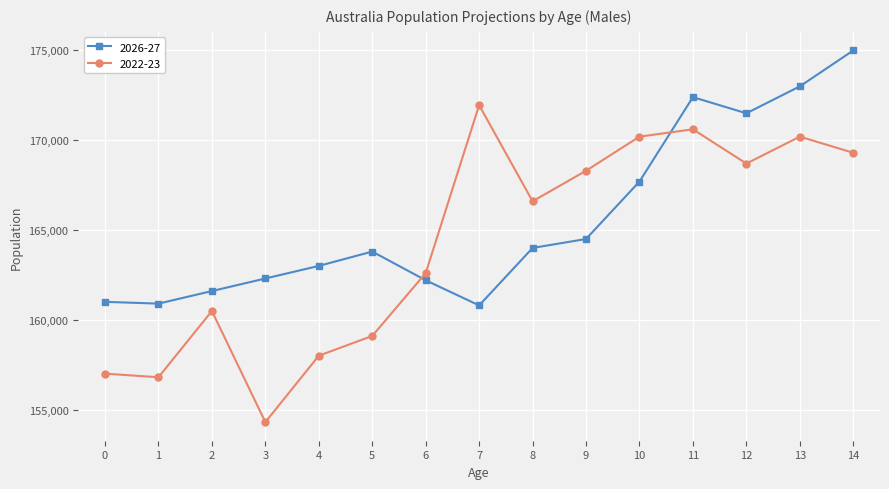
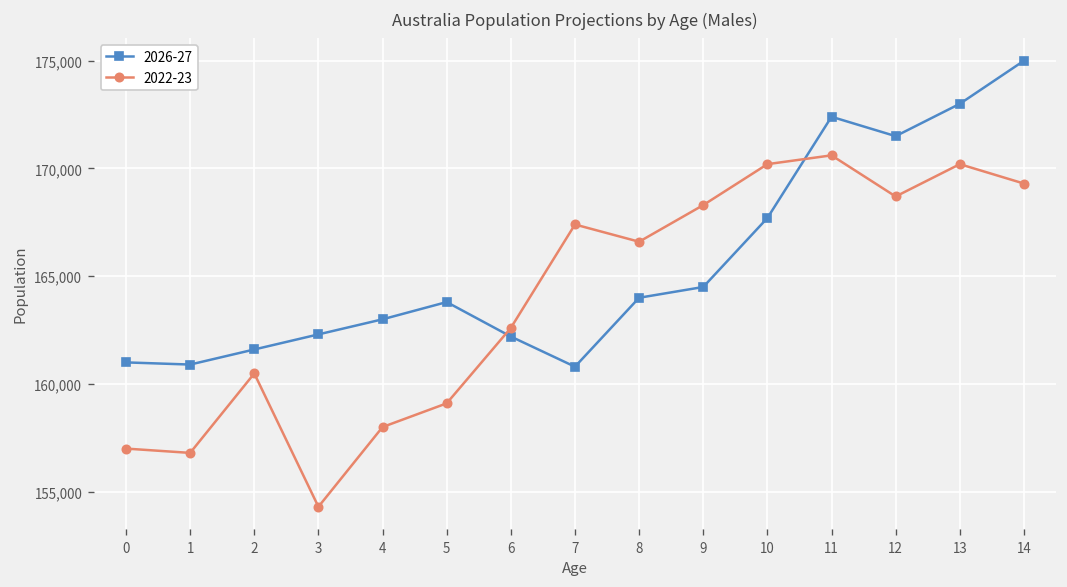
  {
    "2026-27": {
      "0": "161,000",
      "1": "160,900",
      "2": "161,600",
      "3": "162,300",
      "4": "163,000",
      "5": "163,800",
      "6": "162,200",
      "7": "160,800",
      "8": "164,000",
      "9": "164,500",
      "10": "167,700",
      "11": "172,400",
      "12": "171,500",
      "13": "173,000",
      "14": "175,000"
    },
    "2022-23": {
      "0": "157,000",
      "1": "156,800",
      "2": "160,500",
      "3": "154,300",
      "4": "158,000",
      "5": "159,100",
      "6": "162,600",
-     "7": "172,000",
+     "7": "167,400",
      "8": "166,600",
      "9": "168,300",
      "10": "170,200",
      "11": "170,600",
      "12": "168,700",
      "13": "170,200",
      "14": "169,300"
    }
  }
